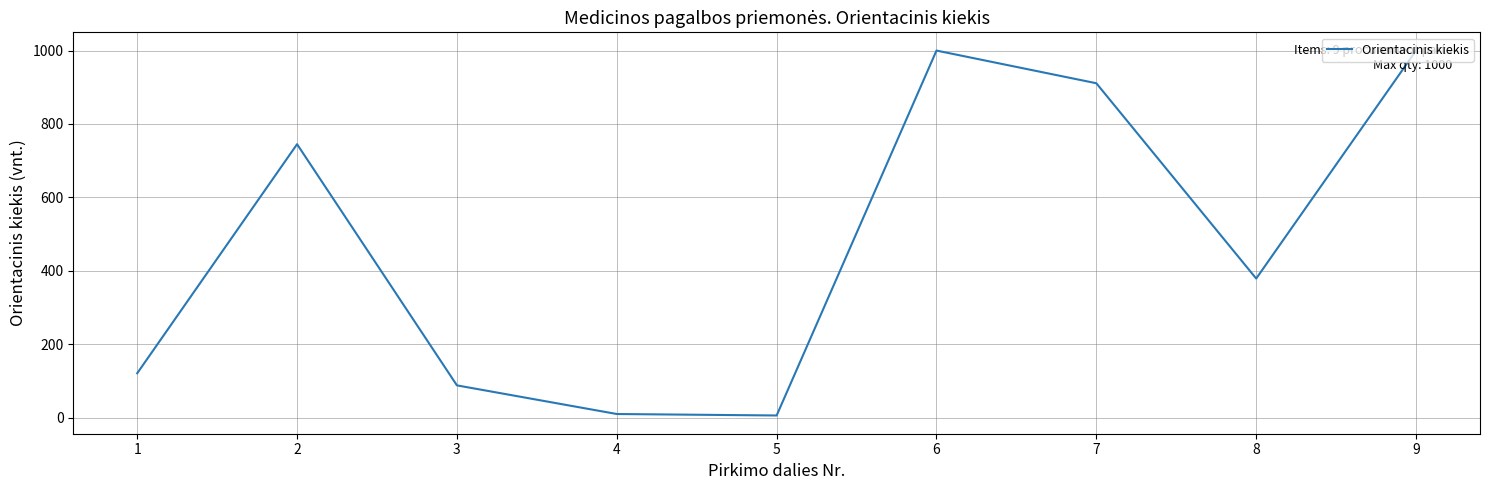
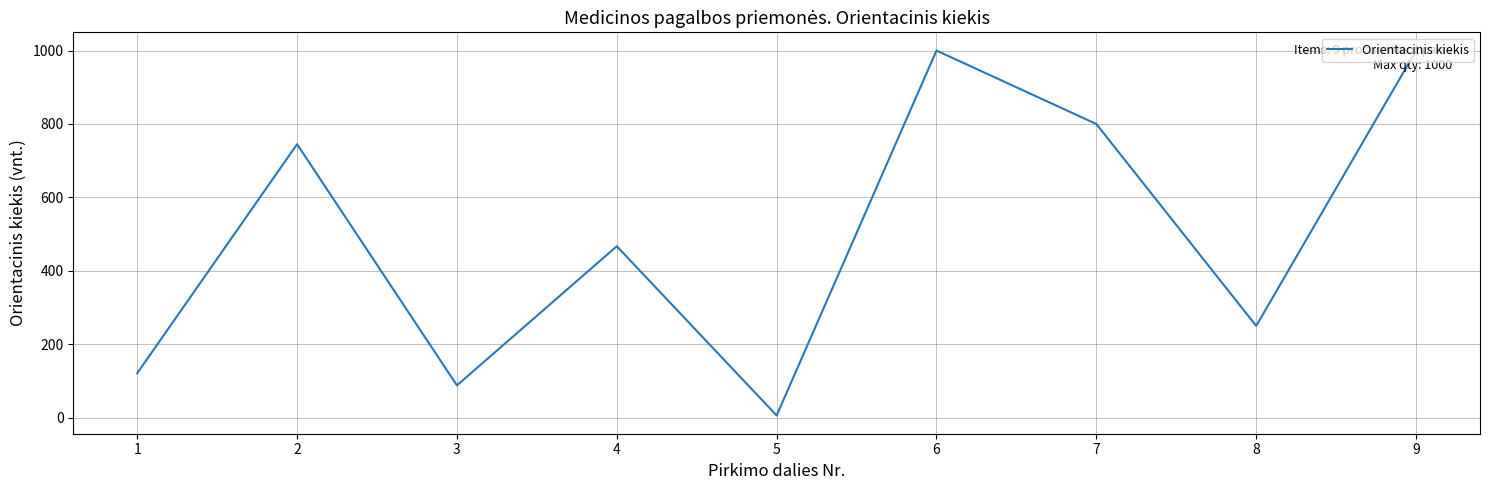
  {
    "1": 120,
    "2": 750,
    "3": 90,
-   "4": 10,
+   "4": 470,
    "5": 10,
    "6": 1000,
-   "7": 910,
-   "8": 380
+   "7": 800,
+   "8": 250
  }
